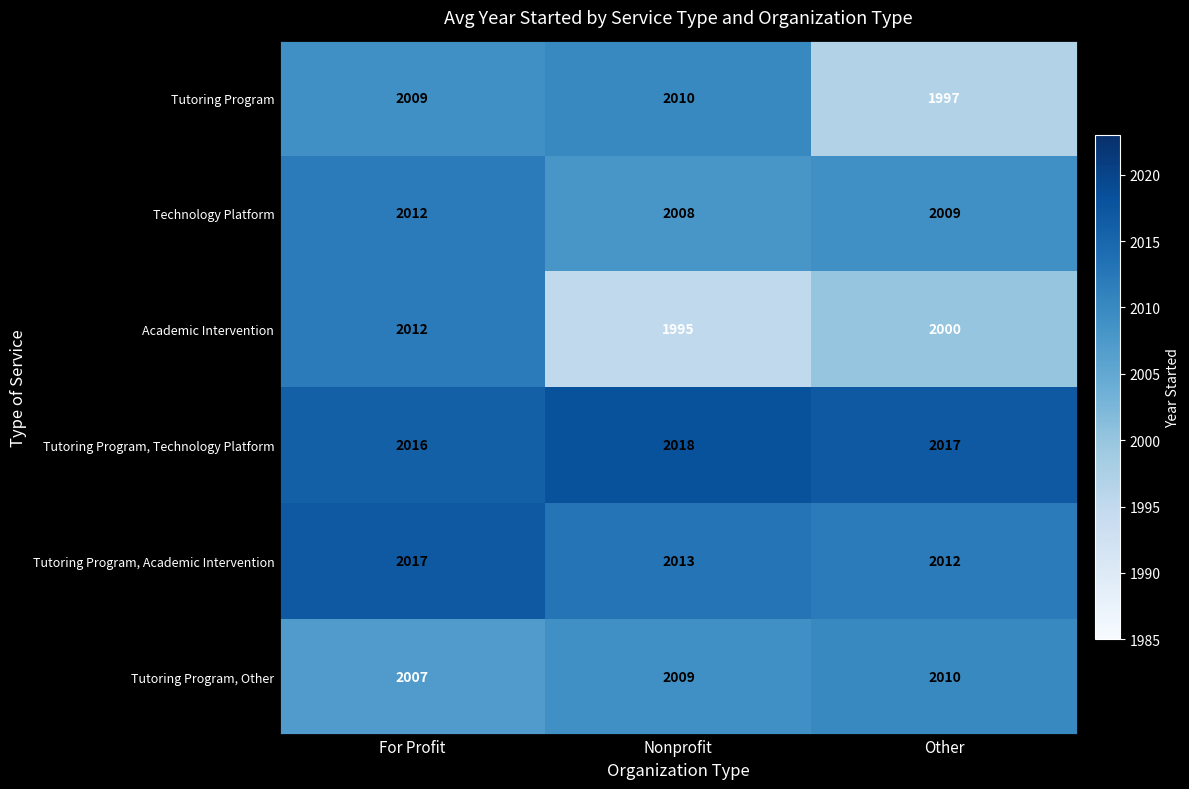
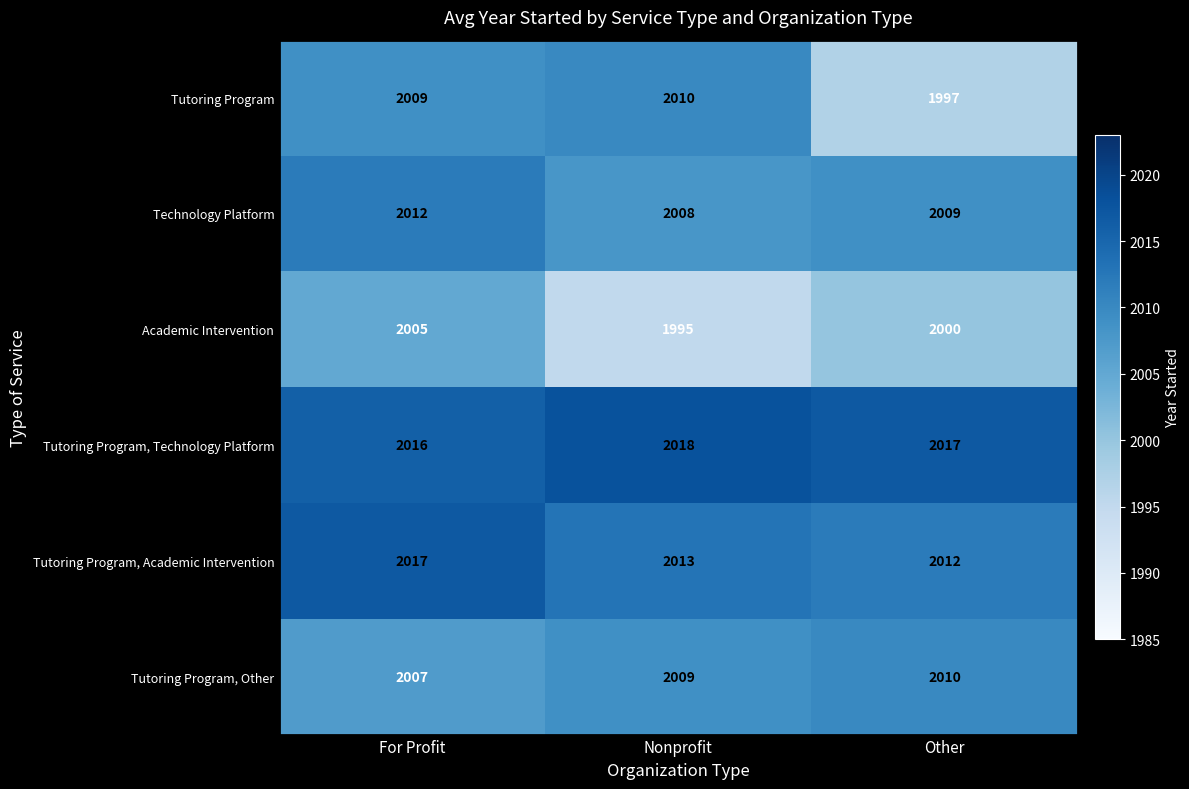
  {
    "Tutoring Program": {
      "For Profit": 2009,
      "Nonprofit": 2010,
      "Other": 1997
    },
    "Technology Platform": {
      "For Profit": 2012,
      "Nonprofit": 2008,
      "Other": 2009
    },
    "Academic Intervention": {
-     "For Profit": 2012,
+     "For Profit": 2005,
      "Nonprofit": 1995,
      "Other": 2000
    },
    "Tutoring Program, Technology Platform": {
      "For Profit": 2016,
      "Nonprofit": 2018,
      "Other": 2017
    },
    "Tutoring Program, Academic Intervention": {
      "For Profit": 2017,
      "Nonprofit": 2013,
      "Other": 2012
    },
    "Tutoring Program, Other": {
      "For Profit": 2007,
      "Nonprofit": 2009,
      "Other": 2010
    }
  }
